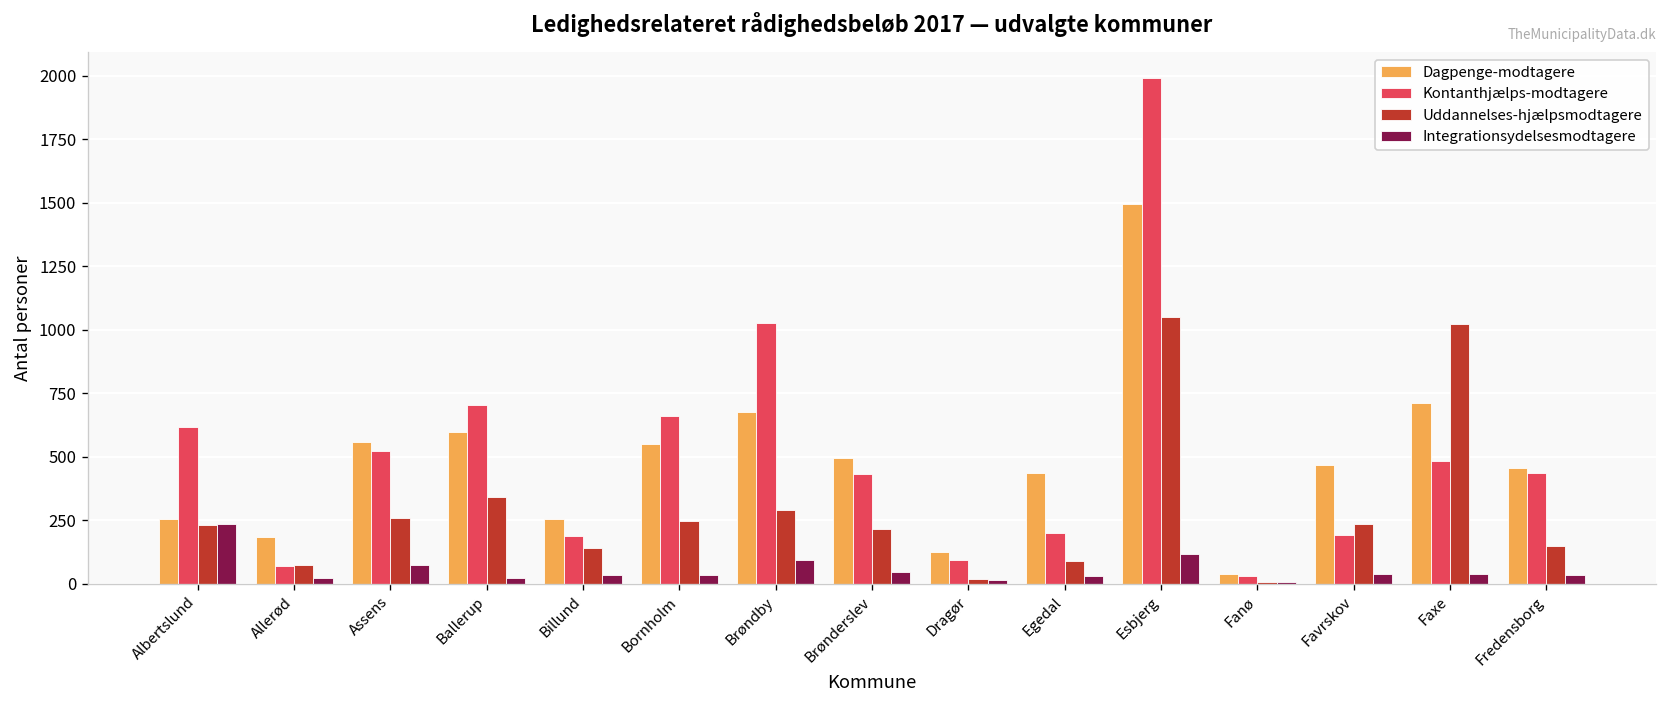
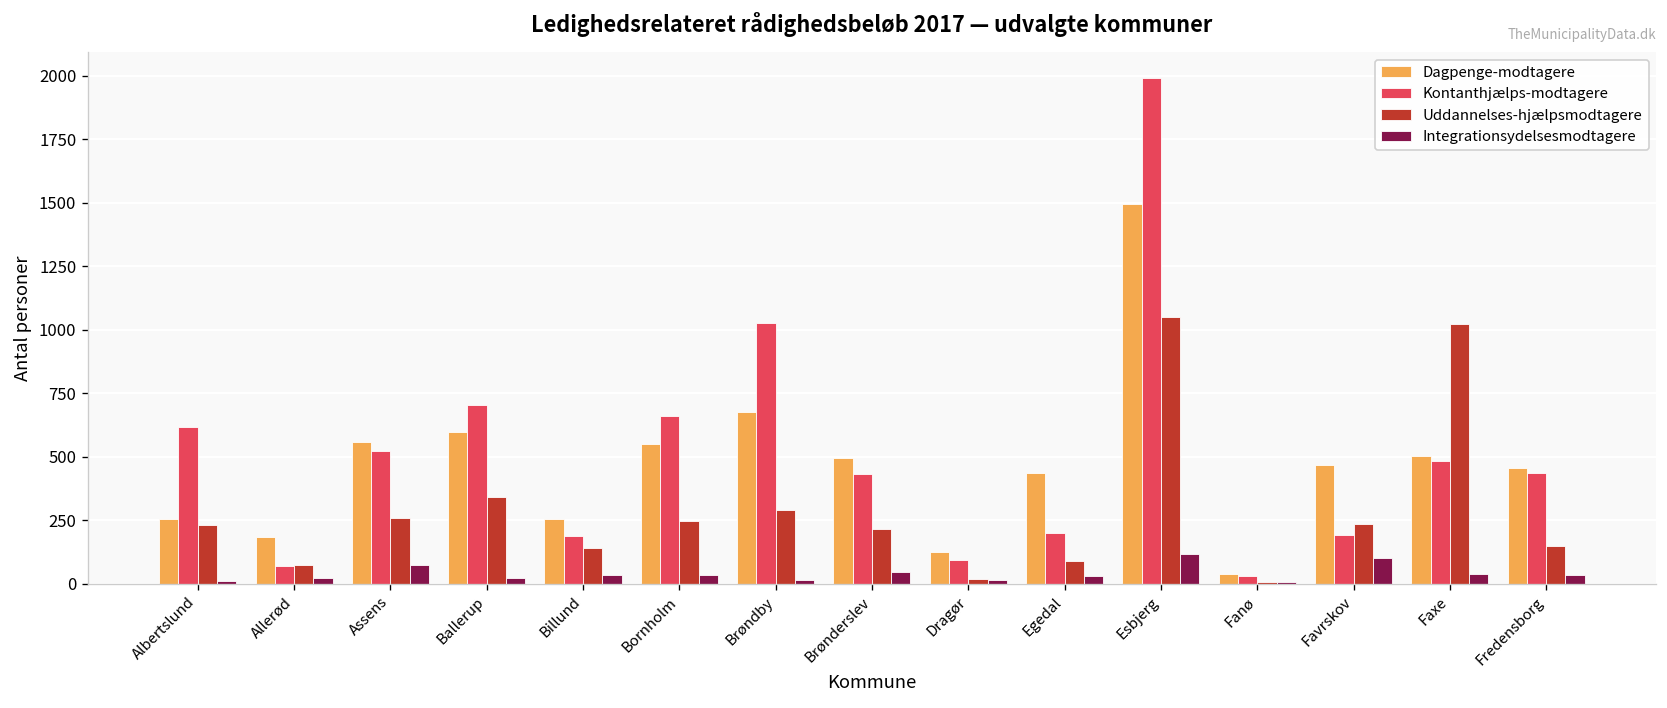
  {
    "Dagpenge-modtagere": {
      "Albertslund": 250,
      "Allerød": 180,
      "Assens": 560,
      "Ballerup": 600,
      "Billund": 250,
      "Bornholm": 550,
      "Brøndby": 680,
      "Brønderslev": 500,
      "Dragør": 120,
      "Egedal": 440,
      "Esbjerg": 1500,
      "Fanø": 40,
      "Favrskov": 470,
-     "Faxe": 710,
+     "Faxe": 500,
      "Fredensborg": 460
    },
    "Kontanthjælps-modtagere": {
      "Albertslund": 620,
      "Allerød": 70,
      "Assens": 520,
      "Ballerup": 700,
      "Billund": 190,
      "Bornholm": 660,
      "Brøndby": 1030,
      "Brønderslev": 430,
      "Dragør": 90,
      "Egedal": 200,
      "Esbjerg": 1990,
      "Fanø": 30,
      "Favrskov": 190,
      "Faxe": 490,
      "Fredensborg": 430
    },
    "Uddannelses-hjælpsmodtagere": {
      "Albertslund": 230,
      "Allerød": 80,
      "Assens": 260,
      "Ballerup": 340,
      "Billund": 140,
      "Bornholm": 250,
      "Brøndby": 290,
      "Brønderslev": 210,
      "Dragør": 20,
      "Egedal": 90,
      "Esbjerg": 1050,
      "Favrskov": 240,
      "Faxe": 1020,
      "Fredensborg": 150
    },
    "Integrationsydelsesmodtagere": {
-     "Albertslund": 240,
+     "Albertslund": 10,
      "Allerød": 20,
      "Assens": 70,
      "Ballerup": 20,
      "Billund": 30,
      "Bornholm": 40,
-     "Brøndby": 90,
+     "Brøndby": 20,
      "Brønderslev": 40,
      "Dragør": 20,
      "Egedal": 30,
      "Esbjerg": 120,
-     "Favrskov": 40,
+     "Favrskov": 100,
      "Faxe": 40,
      "Fredensborg": 40
    }
  }
